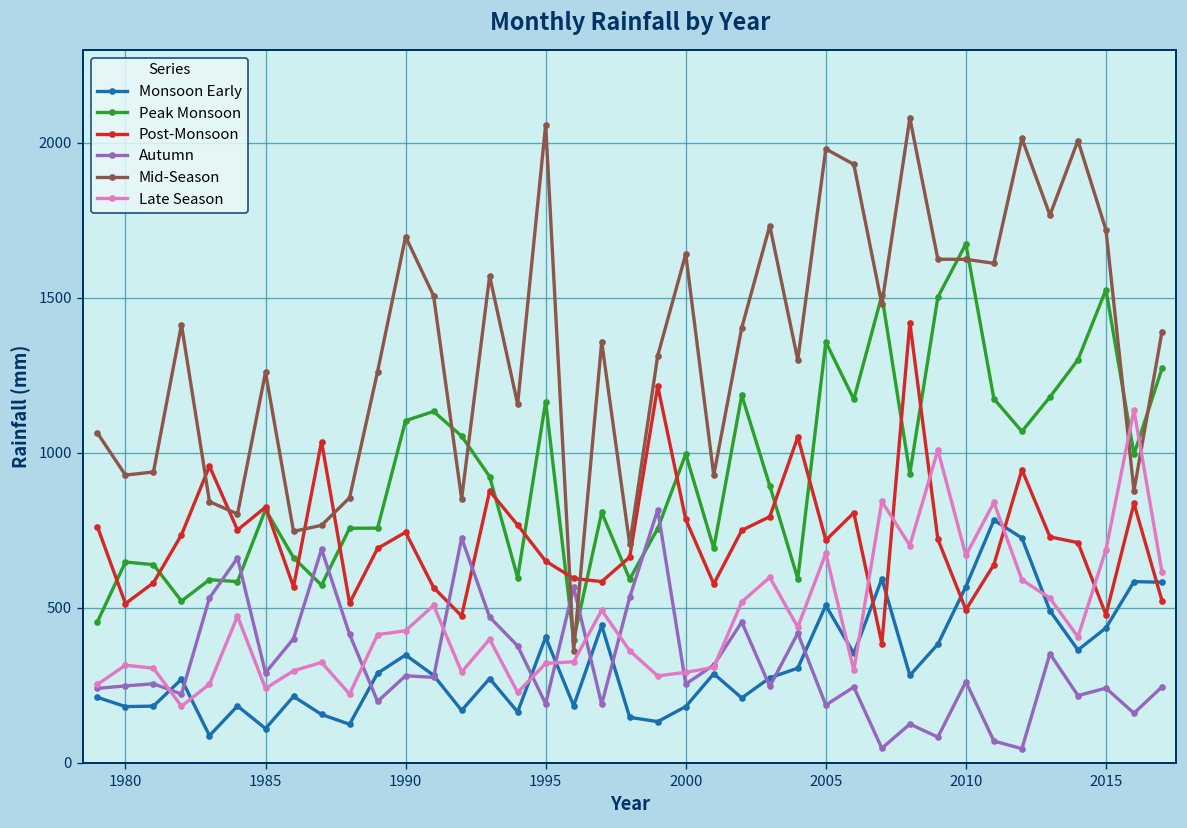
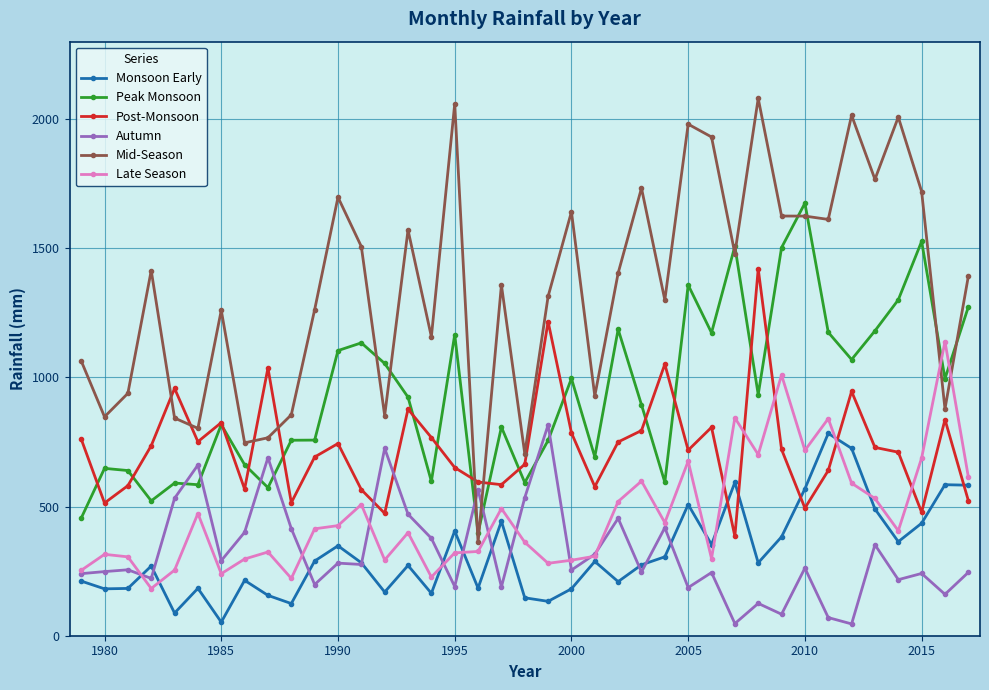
  {
    "Monsoon Early": {
      "1980": 180,
-     "1985": 110,
+     "1985": 50,
      "1990": 350,
      "1995": 410,
      "2000": 180,
      "2005": 510,
      "2010": 570,
      "2015": 440
    },
    "Peak Monsoon": {
      "1980": 650,
      "1990": 1100,
      "1995": 1170,
      "2000": 1000,
      "2005": 1360,
      "2010": 1670,
      "2015": 1530
    },
    "Post-Monsoon": {
      "1980": 510,
      "1990": 740,
      "1995": 650,
      "2000": 790,
      "2005": 720,
      "2010": 490,
      "2015": 480
    },
    "Autumn": {
      "1980": 250,
      "1985": 290,
      "1990": 280,
      "1995": 190,
      "2000": 250,
      "2005": 190,
      "2010": 260,
      "2015": 240
    },
    "Mid-Season": {
-     "1980": 930,
+     "1980": 850,
      "1985": 1260,
      "1990": 1700,
      "1995": 2060,
      "2000": 1640,
      "2005": 1980,
      "2010": 1620,
      "2015": 1720
    },
    "Late Season": {
      "1980": 320,
      "1985": 240,
      "1990": 430,
      "1995": 320,
      "2000": 290,
      "2005": 680,
-     "2010": 670,
+     "2010": 720,
      "2015": 690
    }
  }
